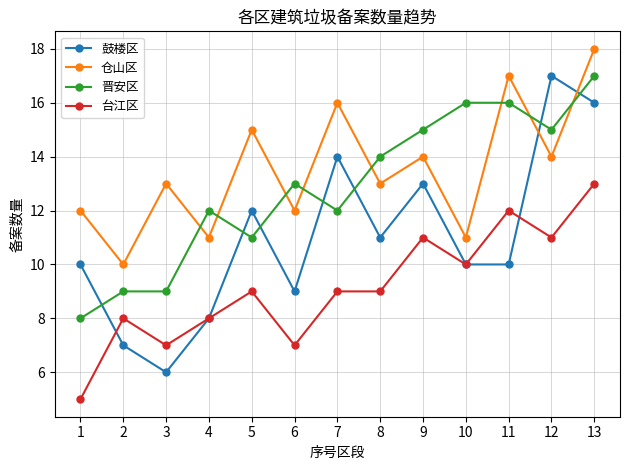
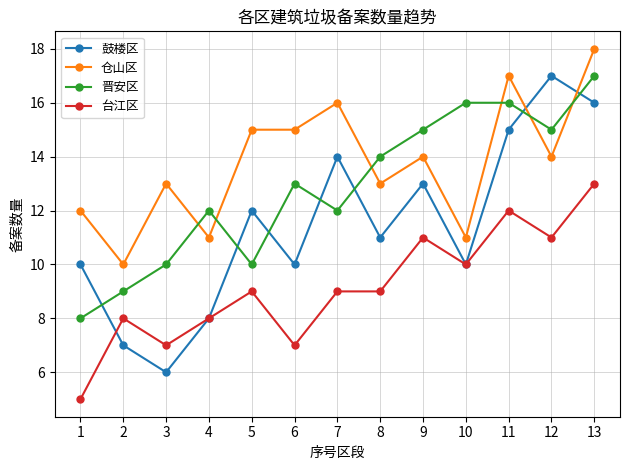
  {
    "鼓楼区": {
      "1": 10,
      "2": 7,
      "3": 6,
      "5": 12,
-     "6": 9,
+     "6": 10,
      "7": 14,
      "8": 11,
      "9": 13,
-     "11": 10,
+     "11": 15,
      "12": 17,
      "13": 16
    },
    "仓山区": {
      "1": 12,
      "2": 10,
      "3": 13,
      "4": 11,
      "5": 15,
-     "6": 12,
+     "6": 15,
      "7": 16,
      "8": 13,
      "9": 14,
      "10": 11,
      "11": 17,
      "12": 14,
      "13": 18
    },
    "晋安区": {
      "1": 8,
      "2": 9,
-     "3": 9,
+     "3": 10,
      "4": 12,
-     "5": 11,
+     "5": 10,
      "6": 13,
      "7": 12,
      "8": 14,
      "9": 15,
      "10": 16,
      "11": 16,
      "12": 15,
      "13": 17
    },
    "台江区": {
      "1": 5,
      "2": 8,
      "3": 7,
      "5": 9,
      "6": 7,
      "7": 9,
      "8": 9,
      "9": 11,
      "11": 12,
      "12": 11,
      "13": 13
    }
  }
